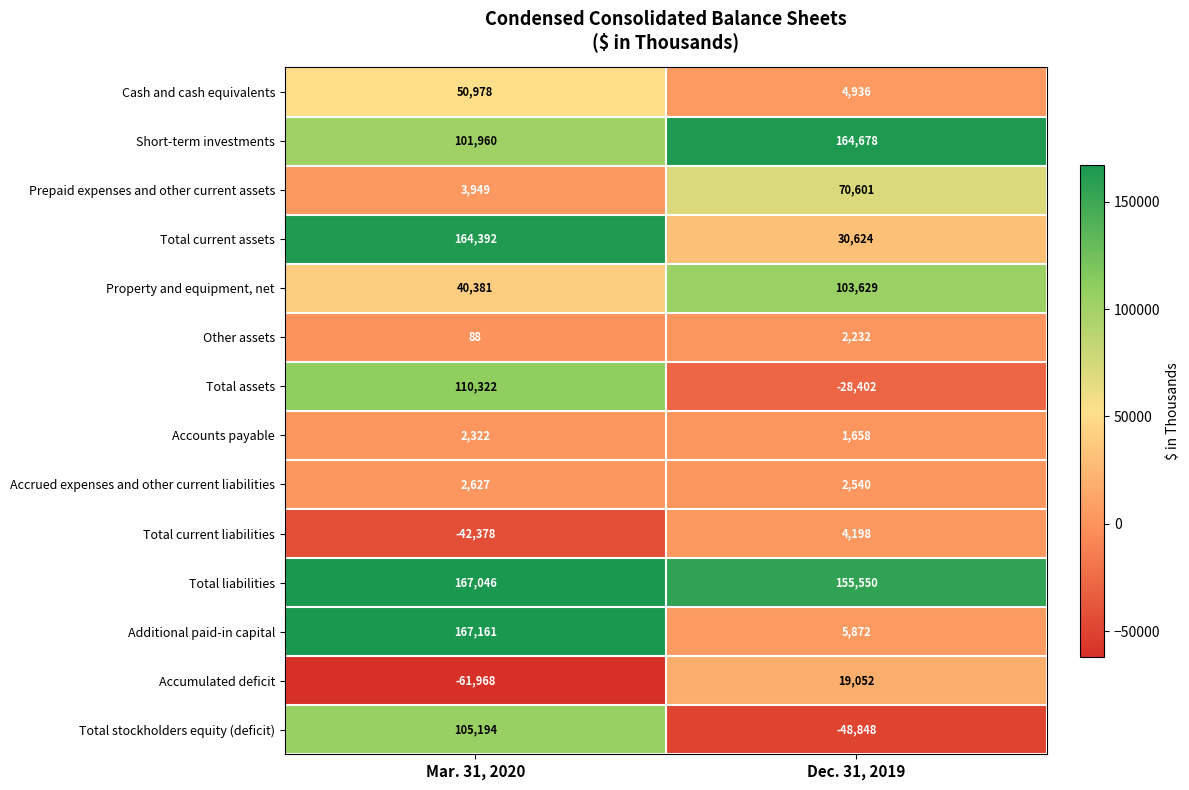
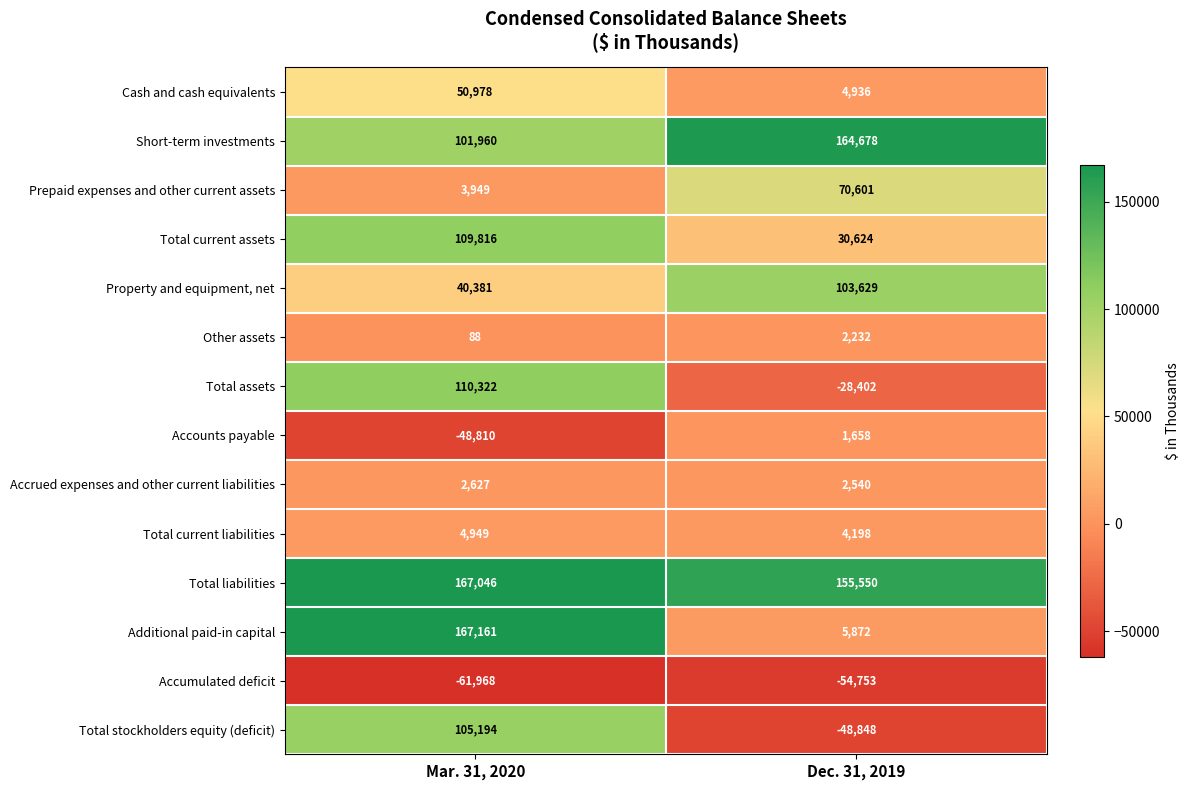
  {
    "Cash and cash equivalents": {
      "Mar. 31, 2020": "50,978",
      "Dec. 31, 2019": "4,936"
    },
    "Short-term investments": {
      "Mar. 31, 2020": "101,960",
      "Dec. 31, 2019": "164,678"
    },
    "Prepaid expenses and other current assets": {
      "Mar. 31, 2020": "3,949",
      "Dec. 31, 2019": "70,601"
    },
    "Total current assets": {
-     "Mar. 31, 2020": "164,392",
+     "Mar. 31, 2020": "109,816",
      "Dec. 31, 2019": "30,624"
    },
    "Property and equipment, net": {
      "Mar. 31, 2020": "40,381",
      "Dec. 31, 2019": "103,629"
    },
    "Other assets": {
      "Mar. 31, 2020": "88",
      "Dec. 31, 2019": "2,232"
    },
    "Total assets": {
      "Mar. 31, 2020": "110,322",
      "Dec. 31, 2019": "-28,402"
    },
    "Accounts payable": {
-     "Mar. 31, 2020": "2,322",
+     "Mar. 31, 2020": "-48,810",
      "Dec. 31, 2019": "1,658"
    },
    "Accrued expenses and other current liabilities": {
      "Mar. 31, 2020": "2,627",
      "Dec. 31, 2019": "2,540"
    },
    "Total current liabilities": {
-     "Mar. 31, 2020": "-42,378",
+     "Mar. 31, 2020": "4,949",
      "Dec. 31, 2019": "4,198"
    },
    "Total liabilities": {
      "Mar. 31, 2020": "167,046",
      "Dec. 31, 2019": "155,550"
    },
    "Additional paid-in capital": {
      "Mar. 31, 2020": "167,161",
      "Dec. 31, 2019": "5,872"
    },
    "Accumulated deficit": {
      "Mar. 31, 2020": "-61,968",
-     "Dec. 31, 2019": "19,052"
+     "Dec. 31, 2019": "-54,753"
    },
    "Total stockholders equity (deficit)": {
      "Mar. 31, 2020": "105,194",
      "Dec. 31, 2019": "-48,848"
    }
  }
